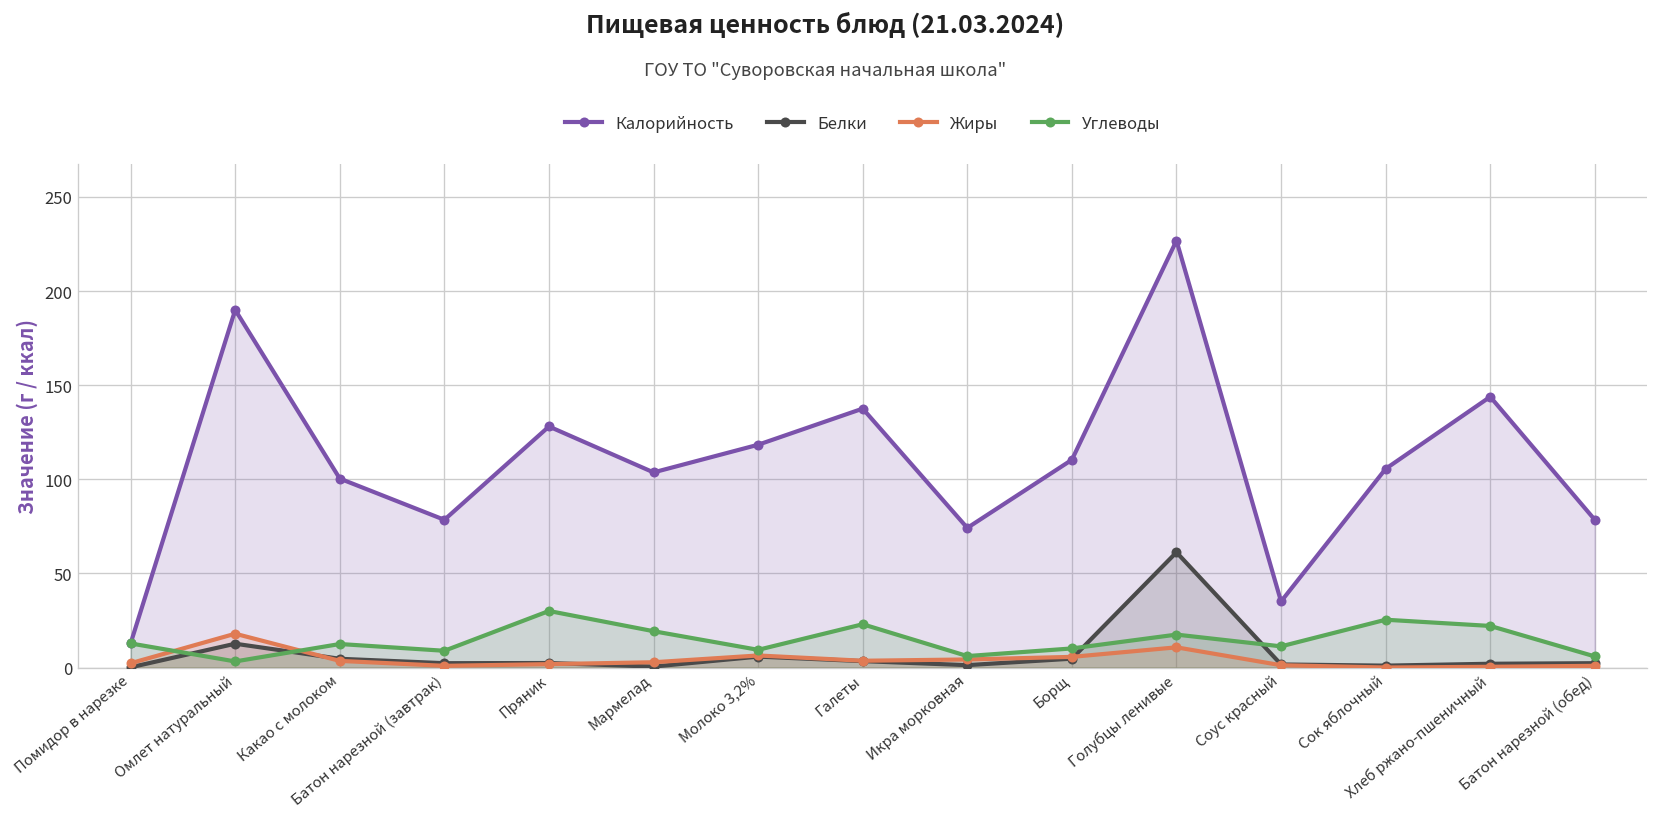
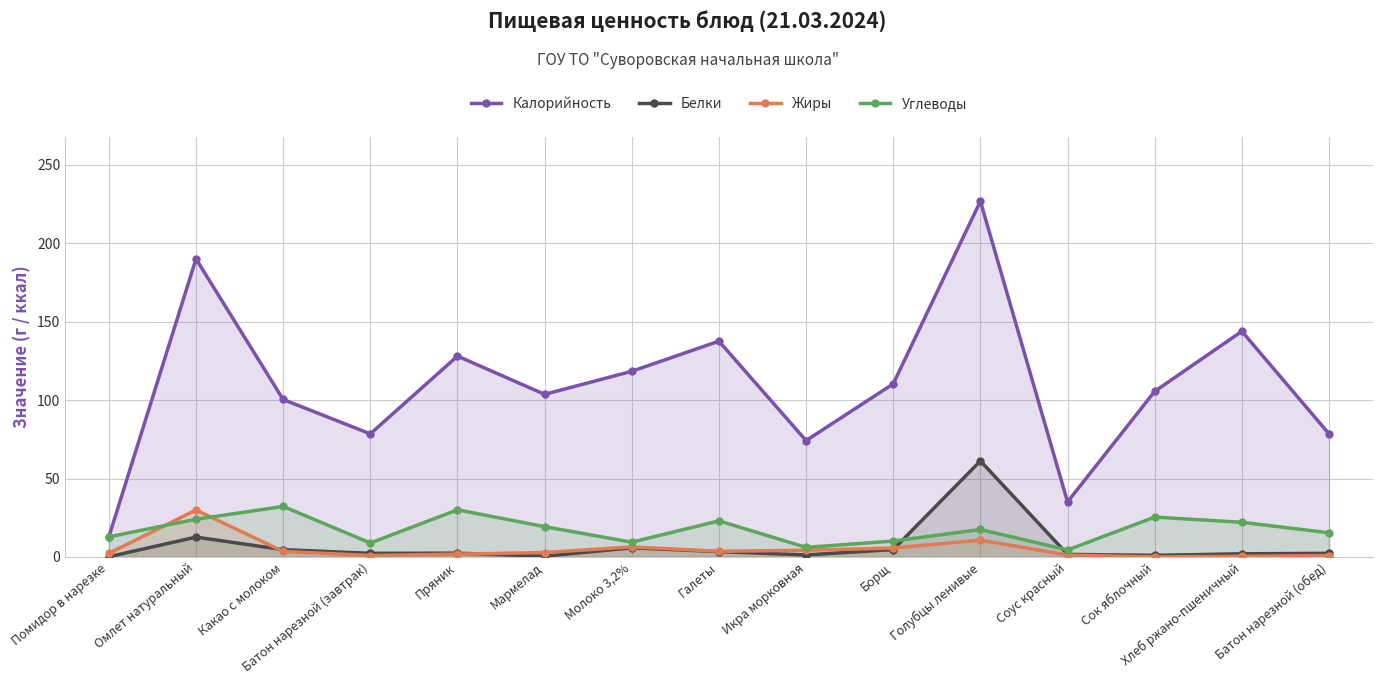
  {
    "Калорийность": {
      "Омлет натуральный": 190,
      "Какао с молоком": 100,
      "Батон нарезной (завтрак)": 79,
      "Пряник": 128,
      "Мармелад": 104,
      "Молоко 3,2%": 118,
      "Галеты": 138,
      "Икра морковная": 74,
      "Борщ": 110,
      "Голубцы ленивые": 227,
      "Соус красный": 35,
      "Сок яблочный": 106,
      "Хлеб ржано-пшеничный": 144,
      "Батон нарезной (обед)": 79
    },
    "Белки": {
      "Помидор в нарезке": 0,
      "Омлет натуральный": 13,
      "Мармелад": 1,
      "Икра морковная": 1,
      "Голубцы ленивые": 61
    },
    "Жиры": {
      "Помидор в нарезке": 2,
-     "Омлет натуральный": 18,
+     "Омлет натуральный": 30,
      "Мармелад": 3,
      "Икра морковная": 4,
      "Голубцы ленивые": 11
    },
    "Углеводы": {
-     "Омлет натуральный": 3,
-     "Какао с молоком": 12,
+     "Омлет натуральный": 24,
+     "Какао с молоком": 32,
      "Батон нарезной (завтрак)": 9,
      "Пряник": 30,
      "Мармелад": 19,
      "Молоко 3,2%": 9,
      "Галеты": 23,
      "Икра морковная": 6,
      "Борщ": 10,
      "Голубцы ленивые": 18,
-     "Соус красный": 11,
+     "Соус красный": 4,
      "Сок яблочный": 25,
      "Хлеб ржано-пшеничный": 22,
-     "Батон нарезной (обед)": 6
+     "Батон нарезной (обед)": 15
    }
  }
